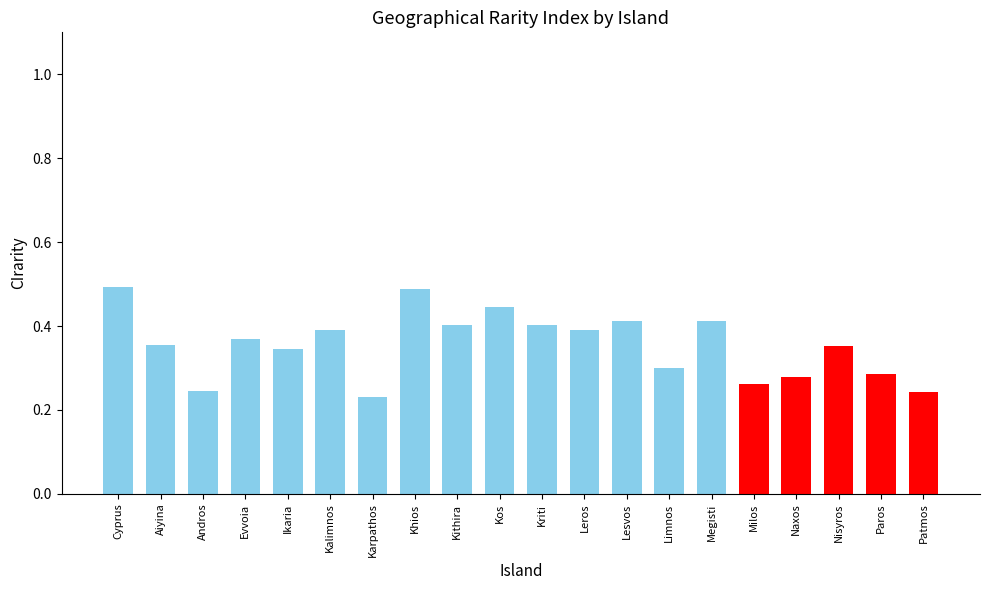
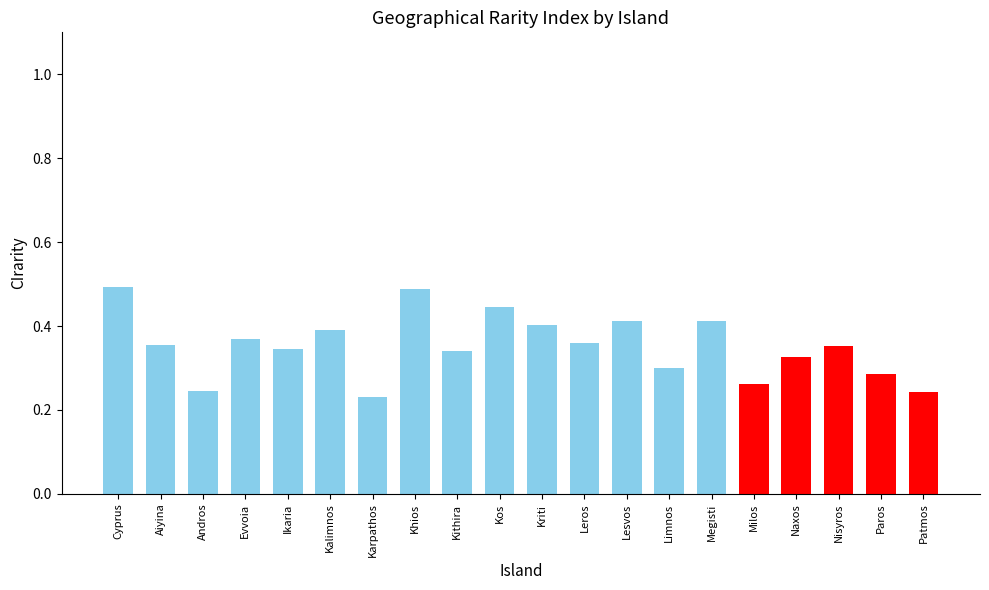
  {
    "Cyprus": 0.49,
    "Aiyina": 0.36,
    "Andros": 0.25,
    "Evvoia": 0.37,
    "Ikaria": 0.35,
    "Kalimnos": 0.39,
    "Karpathos": 0.23,
    "Khios": 0.49,
-   "Kithira": 0.40,
+   "Kithira": 0.34,
    "Kos": 0.44,
    "Kriti": 0.40,
-   "Leros": 0.39,
+   "Leros": 0.36,
    "Lesvos": 0.41,
    "Limnos": 0.30,
    "Megisti": 0.41,
    "Milos": 0.26,
-   "Naxos": 0.28,
+   "Naxos": 0.33,
    "Nisyros": 0.35,
    "Paros": 0.29,
    "Patmos": 0.24
  }
